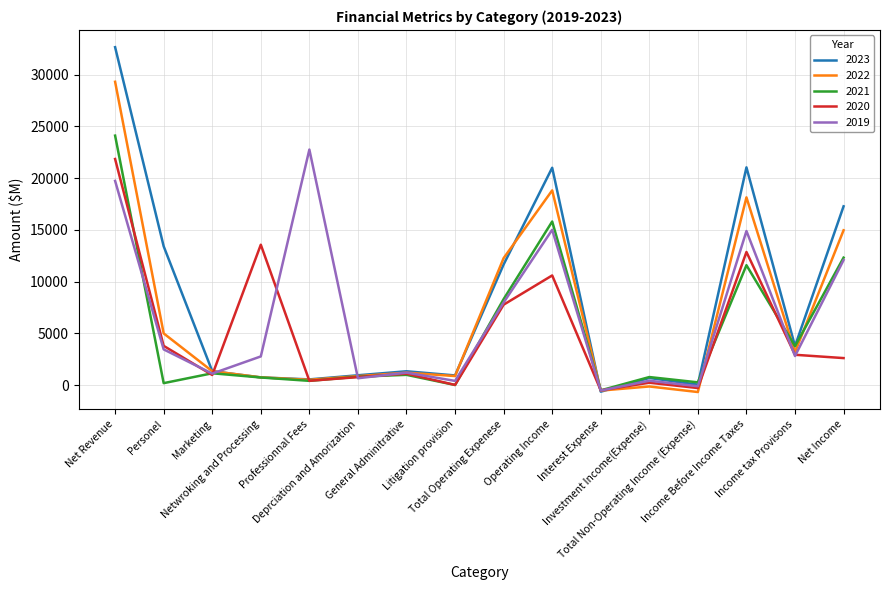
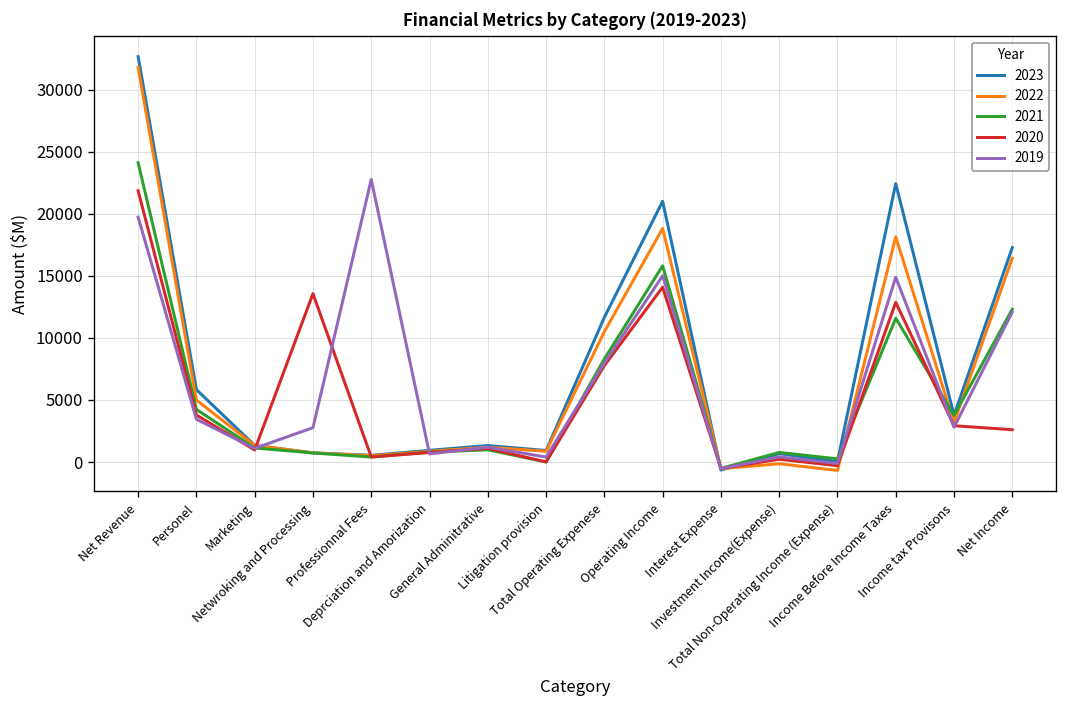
  {
    "2023": {
      "Net Revenue": 32700,
-     "Personel": 13400,
+     "Personel": 5800,
      "Total Operating Expenese": 11700,
      "Operating Income": 21000,
-     "Income Before Income Taxes": 21000,
+     "Income Before Income Taxes": 22400,
      "Net Income": 17300
    },
    "2022": {
-     "Net Revenue": 29300,
+     "Net Revenue": 31800,
      "Personel": 5000,
-     "Total Operating Expenese": 12300,
+     "Total Operating Expenese": 10500,
      "Operating Income": 18800,
      "Investment Income(Expense)": -100,
      "Total Non-Operating Income (Expense)": -700,
      "Income Before Income Taxes": 18100,
      "Income tax Provisons": 3200,
-     "Net Income": 15000
+     "Net Income": 16400
    },
    "2021": {
      "Net Revenue": 24100,
-     "Personel": 200,
+     "Personel": 4200,
      "Total Operating Expenese": 8300,
      "Operating Income": 15800,
      "Income Before Income Taxes": 11600
    },
    "2020": {
      "Net Revenue": 21800,
      "Personel": 3800,
      "Netwroking and Processing": 13600,
-     "Operating Income": 10600,
+     "Operating Income": 14100,
      "Income Before Income Taxes": 12900,
      "Net Income": 2600
    },
    "2019": {
      "Net Revenue": 19700,
      "Personel": 3400,
      "Netwroking and Processing": 2800,
      "Professionnal Fees": 22800,
      "Litigation provision": 400,
      "Operating Income": 15000,
      "Income Before Income Taxes": 14900
    }
  }
